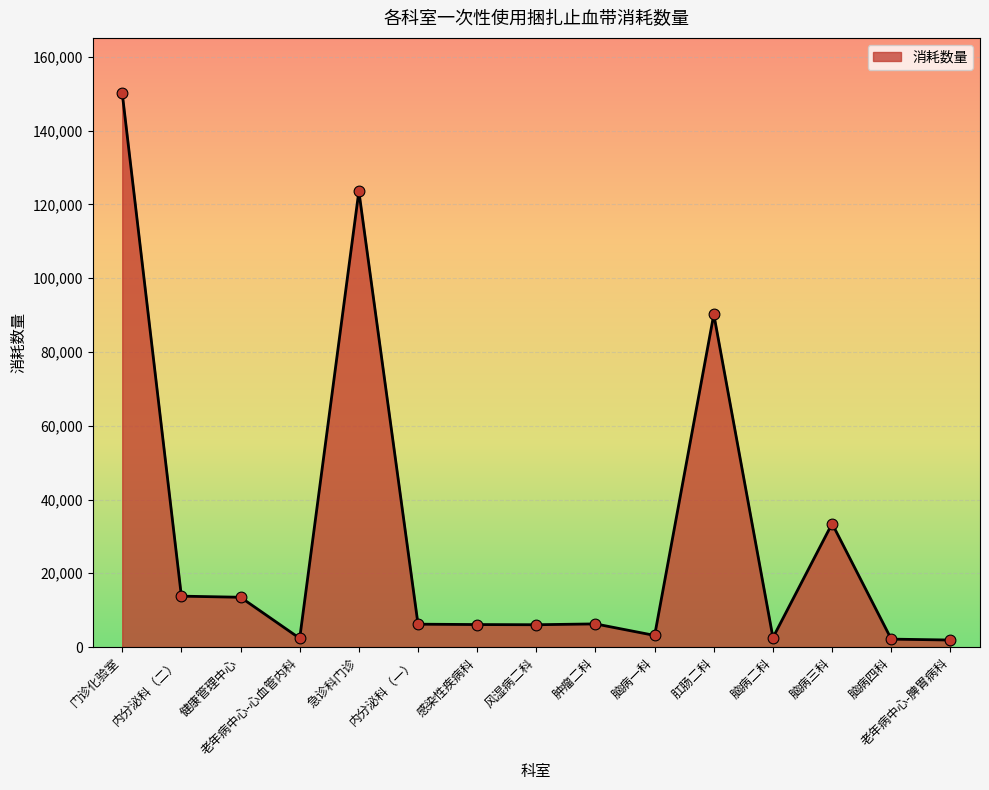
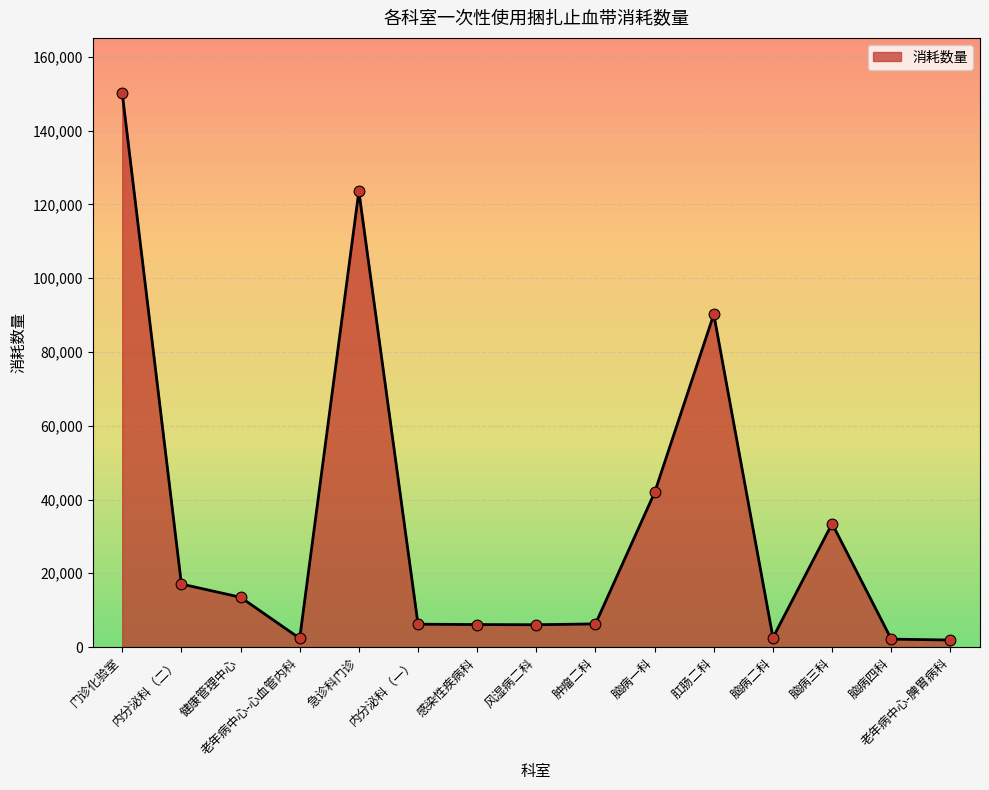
  {
    "门诊化验室": "150,000",
-   "内分泌科（二）": "14,000",
+   "内分泌科（二）": "17,000",
    "健康管理中心": "14,000",
    "老年病中心-心血管内科": "2,000",
    "急诊科门诊": "124,000",
    "内分泌科（一）": "6,000",
    "感染性疾病科": "6,000",
    "风湿病二科": "6,000",
    "肿瘤二科": "6,000",
-   "脑病一科": "3,000",
+   "脑病一科": "42,000",
    "肛肠二科": "90,000",
    "脑病二科": "3,000",
    "脑病三科": "33,000",
    "脑病四科": "2,000",
    "老年病中心-脾胃病科": "2,000"
  }
